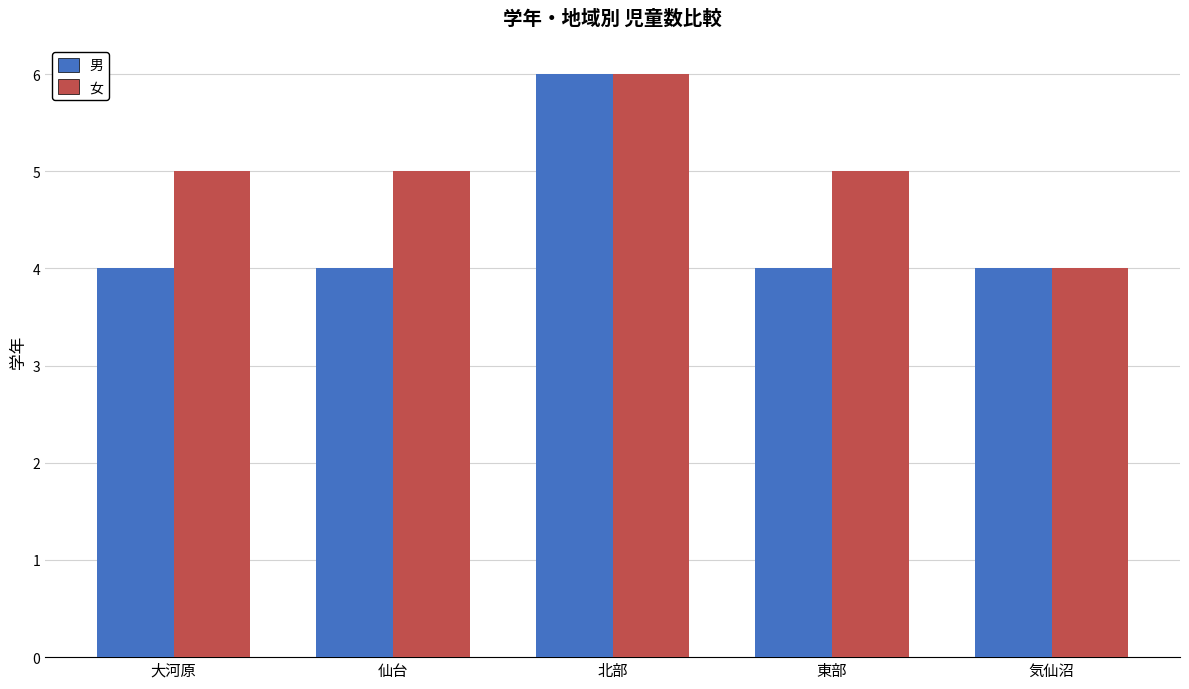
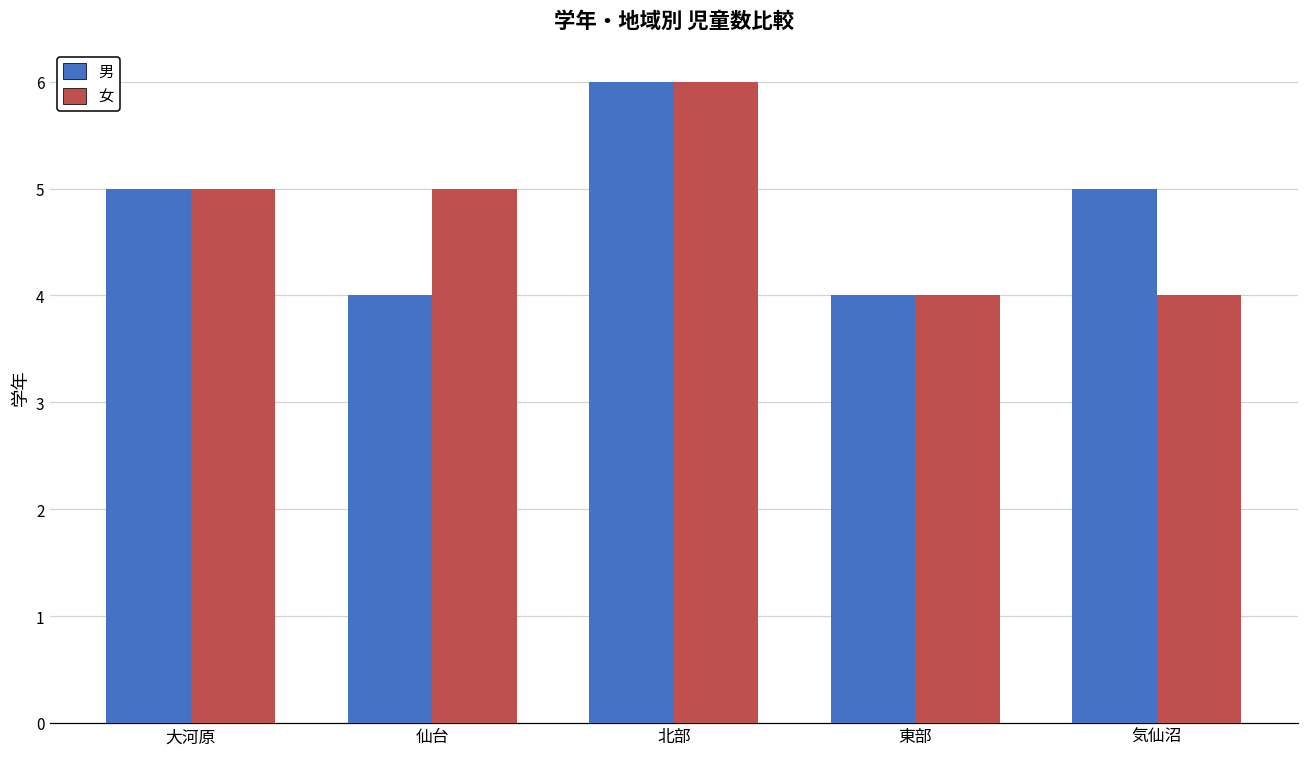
  {
    "男": {
-     "大河原": 4,
+     "大河原": 5,
      "仙台": 4,
      "北部": 6,
      "東部": 4,
-     "気仙沼": 4
+     "気仙沼": 5
    },
    "女": {
      "大河原": 5,
      "仙台": 5,
      "北部": 6,
-     "東部": 5,
+     "東部": 4,
      "気仙沼": 4
    }
  }
